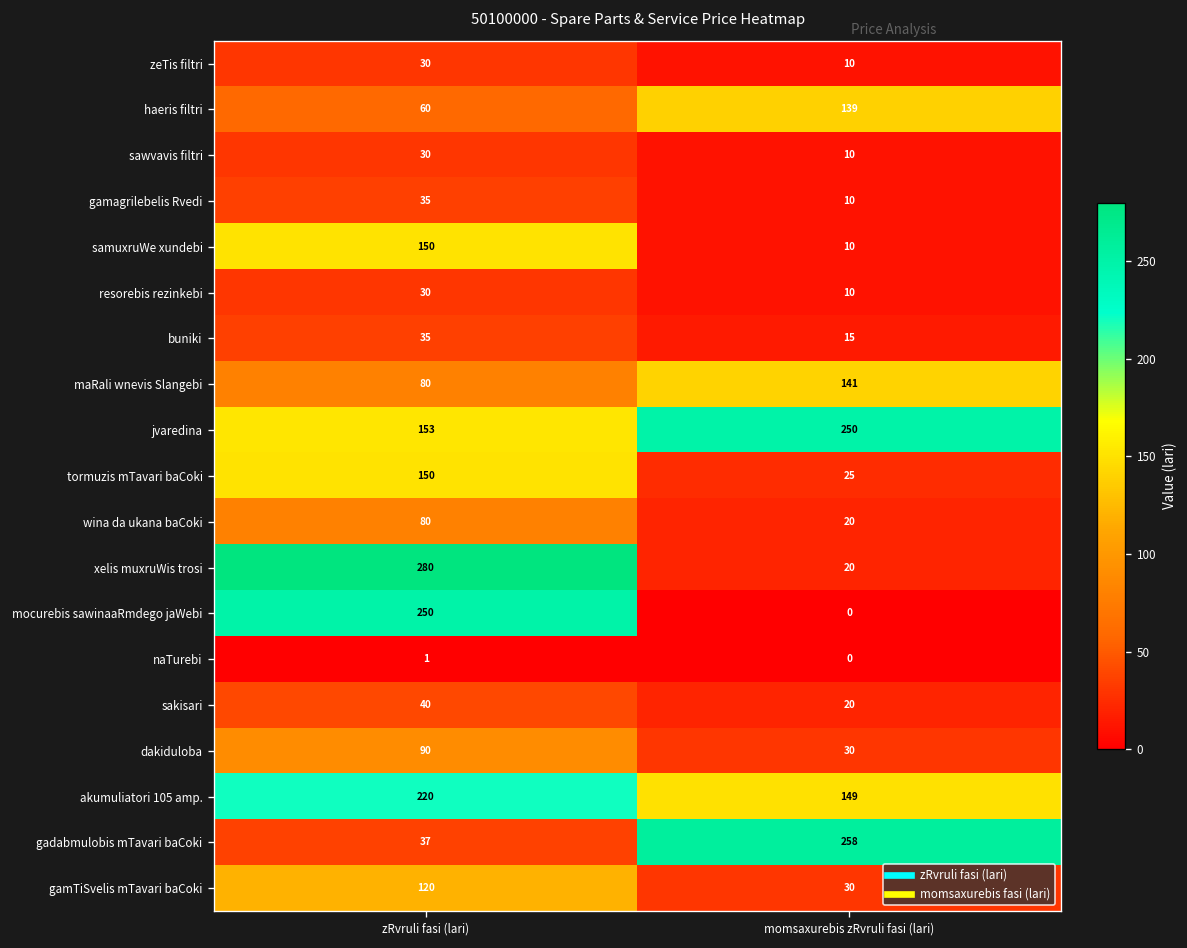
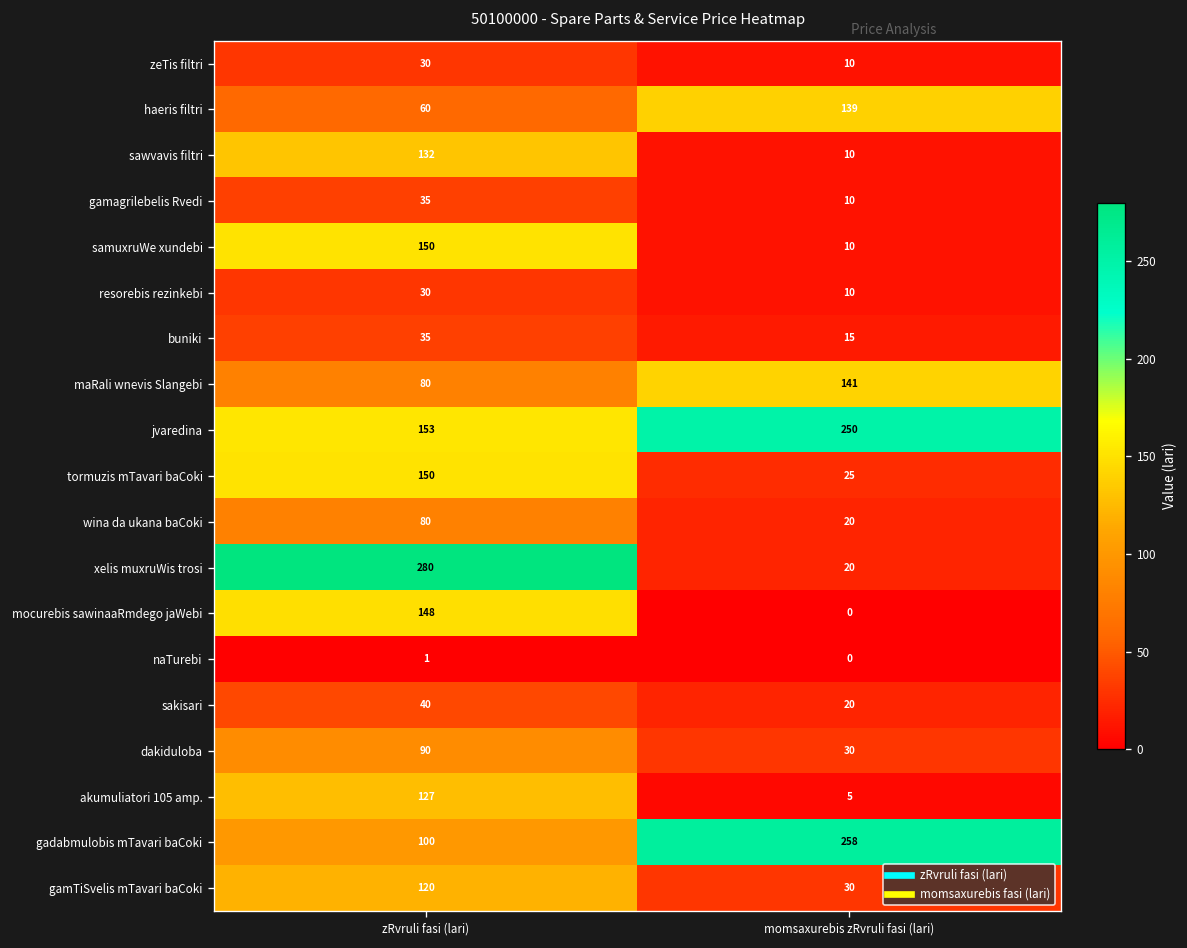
  {
    "zeTis filtri": {
      "zRvruli fasi (lari)": 30,
      "momsaxurebis zRvruli fasi (lari)": 10
    },
    "haeris filtri": {
      "zRvruli fasi (lari)": 60,
      "momsaxurebis zRvruli fasi (lari)": 139
    },
    "sawvavis filtri": {
-     "zRvruli fasi (lari)": 30,
+     "zRvruli fasi (lari)": 132,
      "momsaxurebis zRvruli fasi (lari)": 10
    },
    "gamagrilebelis Rvedi": {
      "zRvruli fasi (lari)": 35,
      "momsaxurebis zRvruli fasi (lari)": 10
    },
    "samuxruWe xundebi": {
      "zRvruli fasi (lari)": 150,
      "momsaxurebis zRvruli fasi (lari)": 10
    },
    "resorebis rezinkebi": {
      "zRvruli fasi (lari)": 30,
      "momsaxurebis zRvruli fasi (lari)": 10
    },
    "buniki": {
      "zRvruli fasi (lari)": 35,
      "momsaxurebis zRvruli fasi (lari)": 15
    },
    "maRali wnevis Slangebi": {
      "zRvruli fasi (lari)": 80,
      "momsaxurebis zRvruli fasi (lari)": 141
    },
    "jvaredina": {
      "zRvruli fasi (lari)": 153,
      "momsaxurebis zRvruli fasi (lari)": 250
    },
    "tormuzis mTavari baCoki": {
      "zRvruli fasi (lari)": 150,
      "momsaxurebis zRvruli fasi (lari)": 25
    },
    "wina da ukana baCoki": {
      "zRvruli fasi (lari)": 80,
      "momsaxurebis zRvruli fasi (lari)": 20
    },
    "xelis muxruWis trosi": {
      "zRvruli fasi (lari)": 280,
      "momsaxurebis zRvruli fasi (lari)": 20
    },
    "mocurebis sawinaaRmdego jaWebi": {
-     "zRvruli fasi (lari)": 250,
+     "zRvruli fasi (lari)": 148,
      "momsaxurebis zRvruli fasi (lari)": 0
    },
    "naTurebi": {
      "zRvruli fasi (lari)": 1,
      "momsaxurebis zRvruli fasi (lari)": 0
    },
    "sakisari": {
      "zRvruli fasi (lari)": 40,
      "momsaxurebis zRvruli fasi (lari)": 20
    },
    "dakiduloba": {
      "zRvruli fasi (lari)": 90,
      "momsaxurebis zRvruli fasi (lari)": 30
    },
    "akumuliatori 105 amp.": {
-     "zRvruli fasi (lari)": 220,
-     "momsaxurebis zRvruli fasi (lari)": 149
+     "zRvruli fasi (lari)": 127,
+     "momsaxurebis zRvruli fasi (lari)": 5
    },
    "gadabmulobis mTavari baCoki": {
-     "zRvruli fasi (lari)": 37,
+     "zRvruli fasi (lari)": 100,
      "momsaxurebis zRvruli fasi (lari)": 258
    },
    "gamTiSvelis mTavari baCoki": {
      "zRvruli fasi (lari)": 120,
      "momsaxurebis zRvruli fasi (lari)": 30
    }
  }
